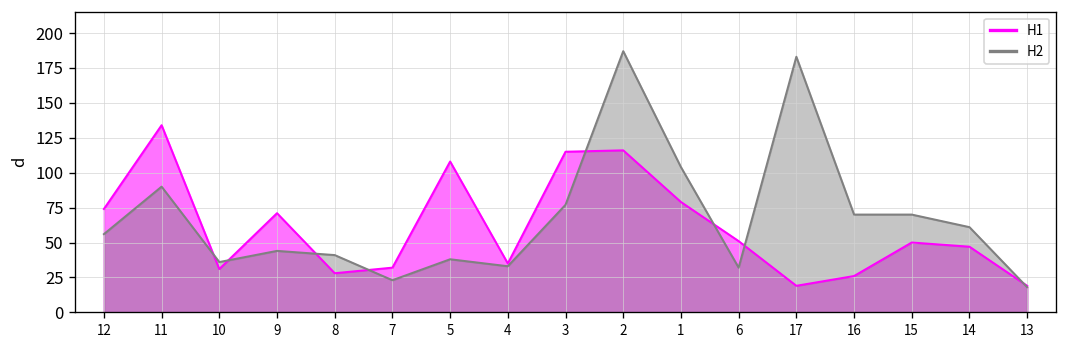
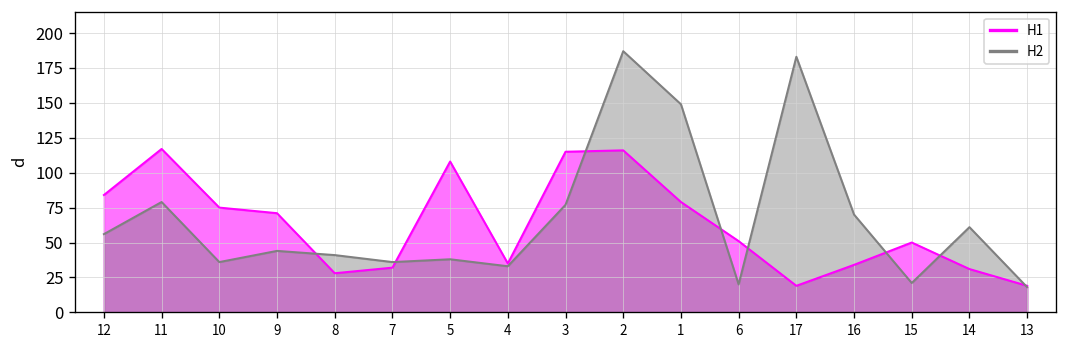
  {
    "H1": {
-     "12": 74,
-     "11": 134,
-     "10": 31,
+     "12": 84,
+     "11": 117,
+     "10": 75,
      "9": 71,
      "8": 28,
      "7": 32,
      "5": 108,
      "3": 115,
      "2": 116,
      "1": 79,
      "6": 51,
      "17": 19,
-     "16": 26,
+     "16": 34,
      "15": 50,
-     "14": 47
+     "14": 31
    },
    "H2": {
      "12": 56,
-     "11": 90,
+     "11": 79,
      "10": 36,
      "9": 44,
      "8": 41,
-     "7": 23,
+     "7": 36,
      "5": 38,
      "3": 77,
      "2": 187,
-     "1": 104,
-     "6": 32,
+     "1": 149,
+     "6": 20,
      "17": 183,
      "16": 70,
-     "15": 70,
+     "15": 21,
      "14": 61
    }
  }
